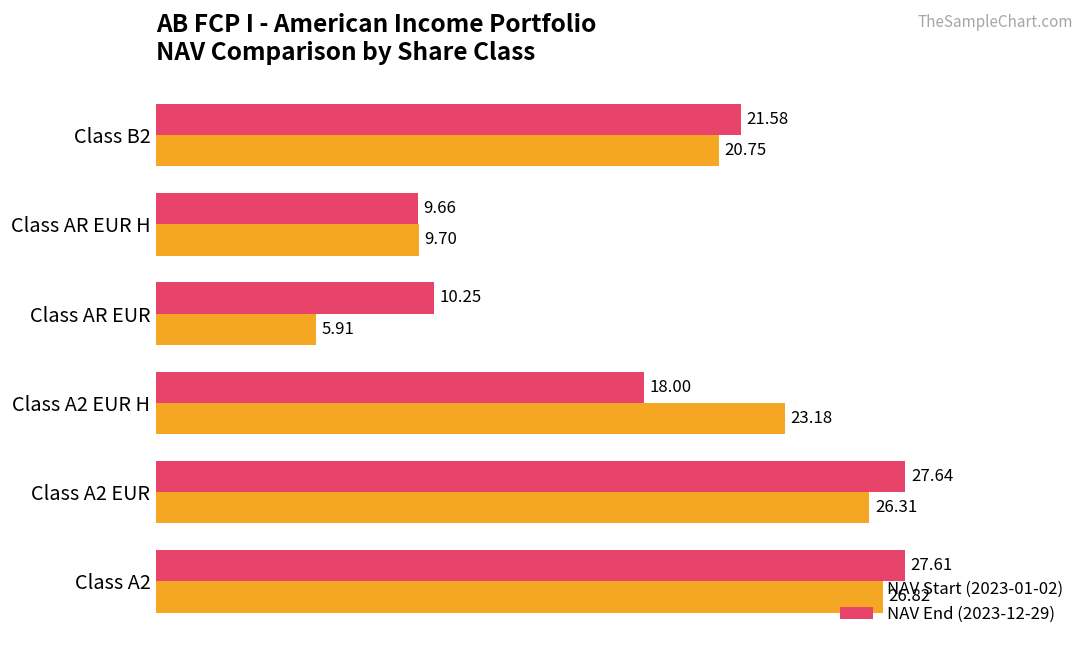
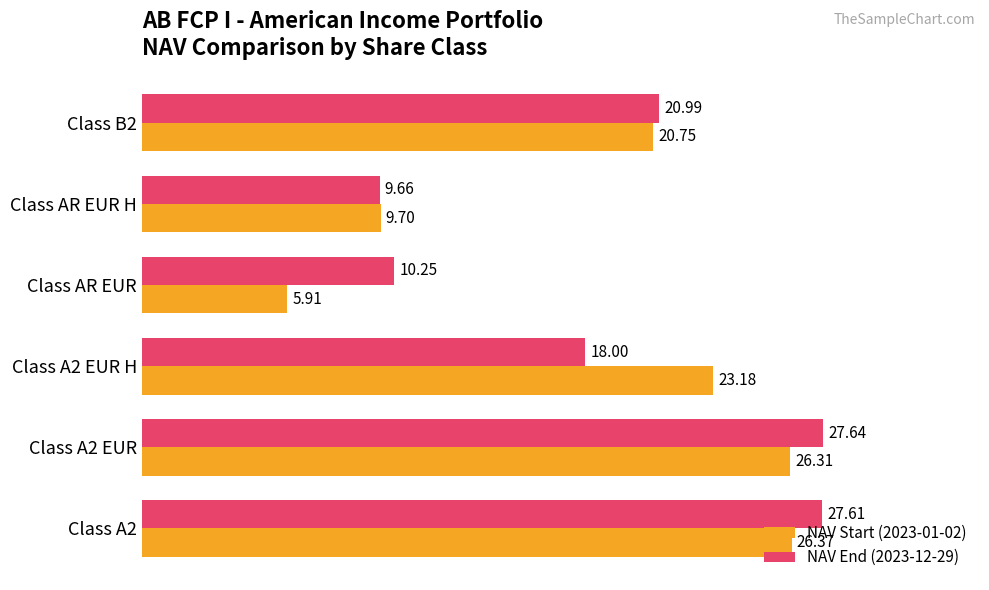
  {
    "NAV Start (2023-01-02)": {
      "Class B2": 20.75,
      "Class AR EUR H": 9.70,
      "Class AR EUR": 5.91,
      "Class A2 EUR H": 23.18,
      "Class A2 EUR": 26.31,
-     "Class A2": 26.82
+     "Class A2": 26.37
    },
    "NAV End (2023-12-29)": {
-     "Class B2": 21.58,
+     "Class B2": 20.99,
      "Class AR EUR H": 9.66,
      "Class AR EUR": 10.25,
      "Class A2 EUR H": 18.00,
      "Class A2 EUR": 27.64,
      "Class A2": 27.61
    }
  }
